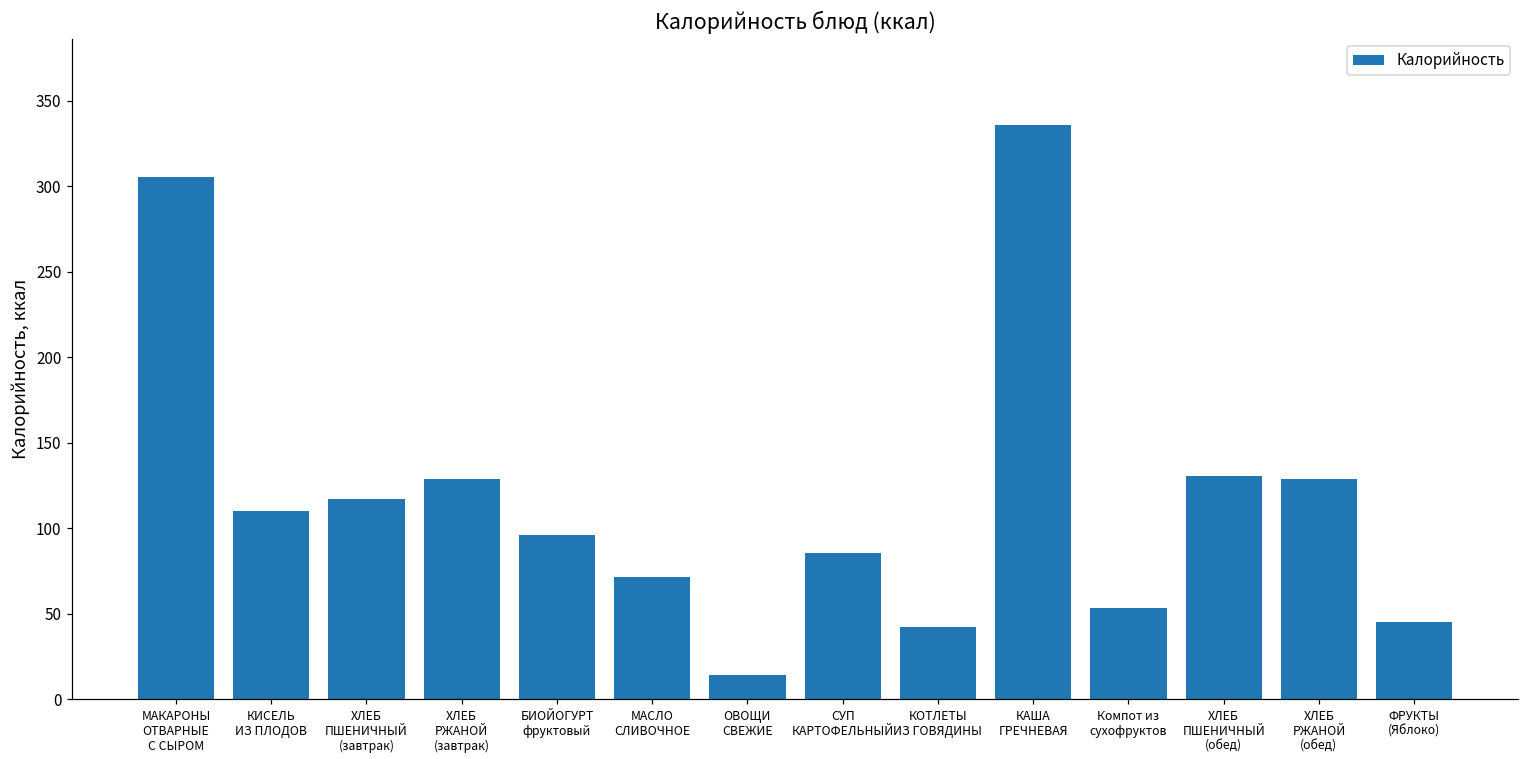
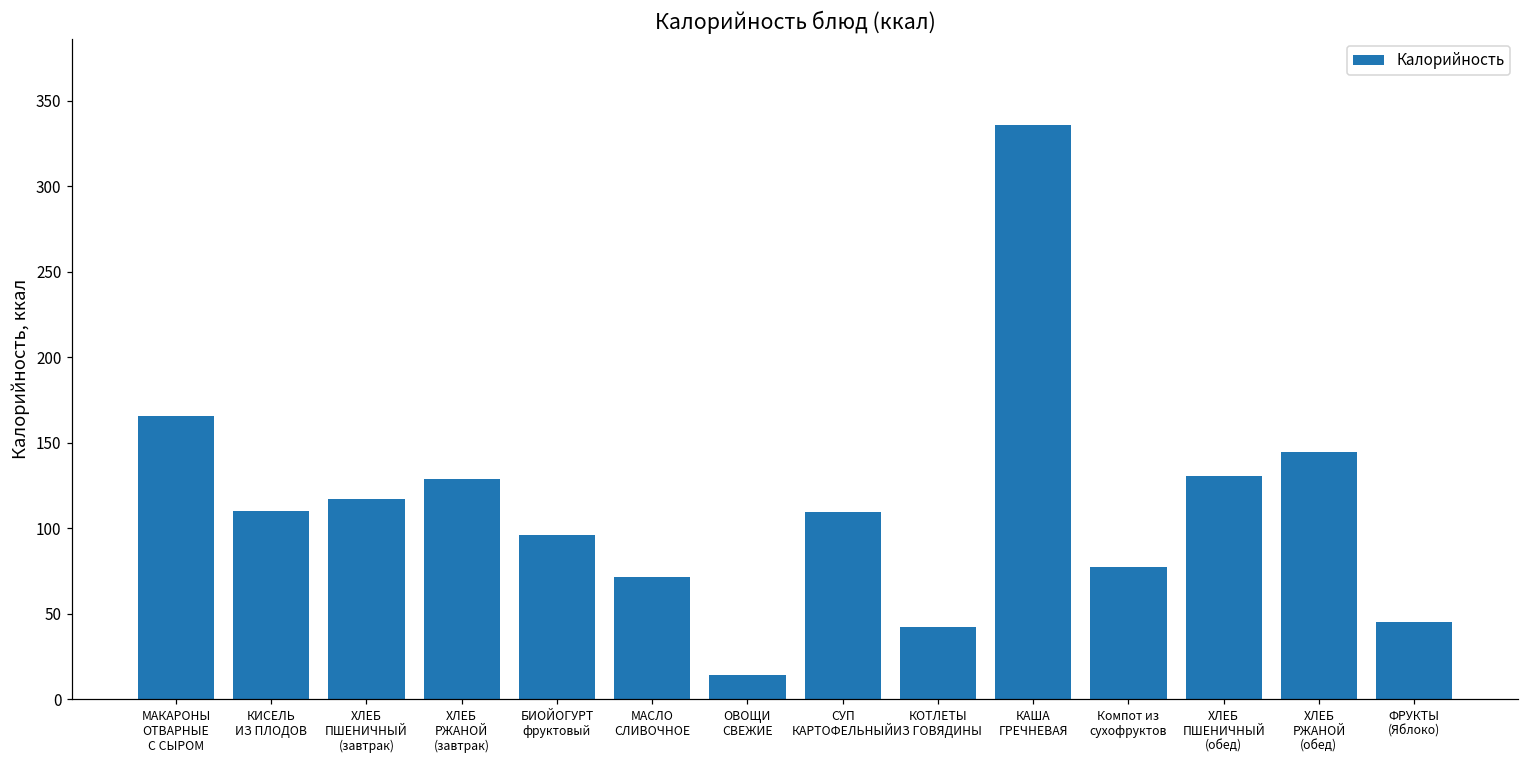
  {
-   "МАКАРОНЫ ОТВАРНЫЕ С СЫРОМ": 306,
+   "МАКАРОНЫ ОТВАРНЫЕ С СЫРОМ": 165,
    "КИСЕЛЬ ИЗ ПЛОДОВ": 110,
    "ХЛЕБ ПШЕНИЧНЫЙ (завтрак)": 117,
    "ХЛЕБ РЖАНОЙ (завтрак)": 129,
    "БИОЙОГУРТ фруктовый": 96,
    "МАСЛО СЛИВОЧНОЕ": 72,
    "ОВОЩИ СВЕЖИЕ": 14,
-   "СУП КАРТОФЕЛЬНЫЙ": 85,
+   "СУП КАРТОФЕЛЬНЫЙ": 110,
    "КОТЛЕТЫ ИЗ ГОВЯДИНЫ": 42,
    "КАША ГРЕЧНЕВАЯ": 336,
-   "Компот из сухофруктов": 54,
+   "Компот из сухофруктов": 77,
    "ХЛЕБ ПШЕНИЧНЫЙ (обед)": 131,
-   "ХЛЕБ РЖАНОЙ (обед)": 129,
+   "ХЛЕБ РЖАНОЙ (обед)": 144,
    "ФРУКТЫ (Яблоко)": 45
  }
